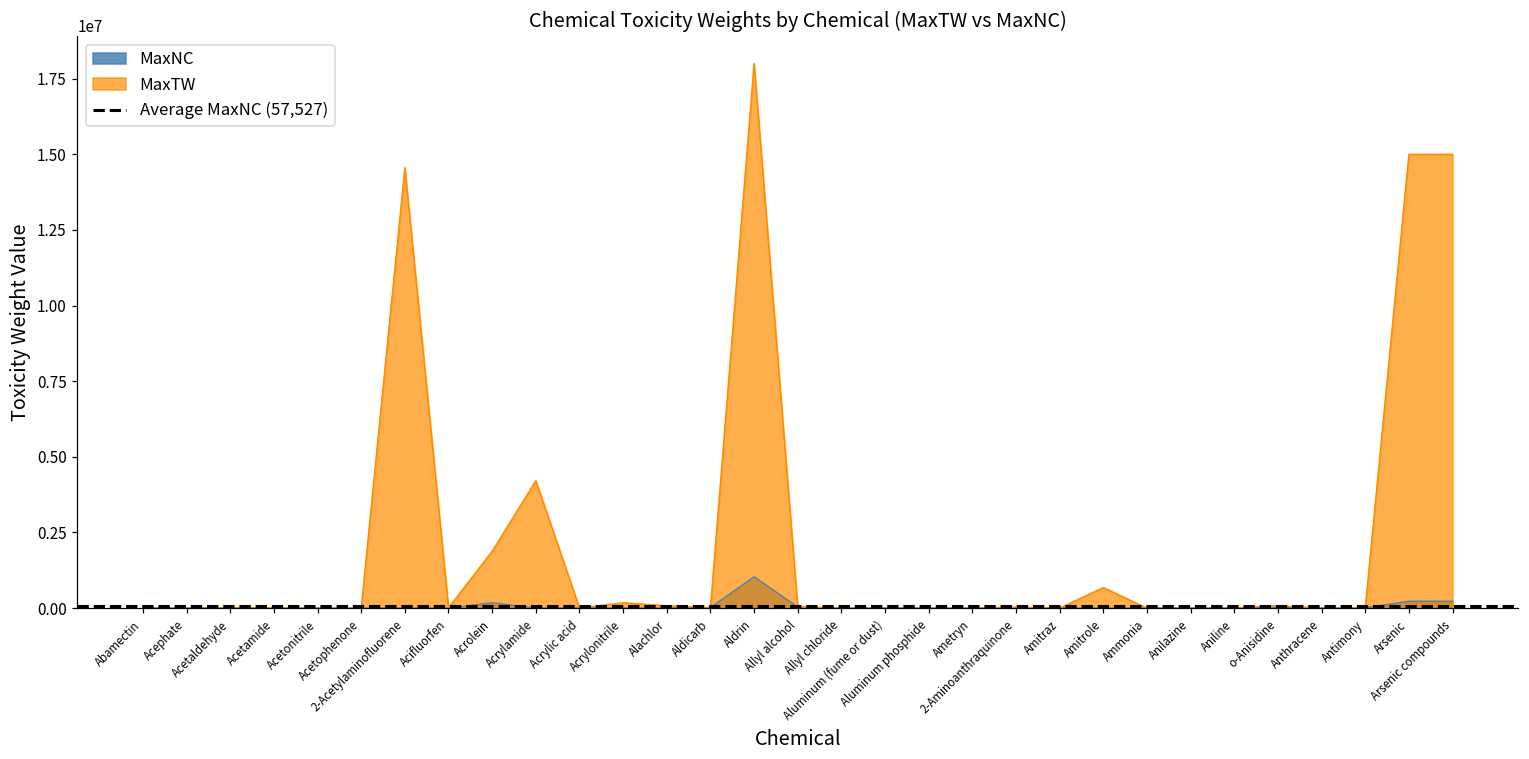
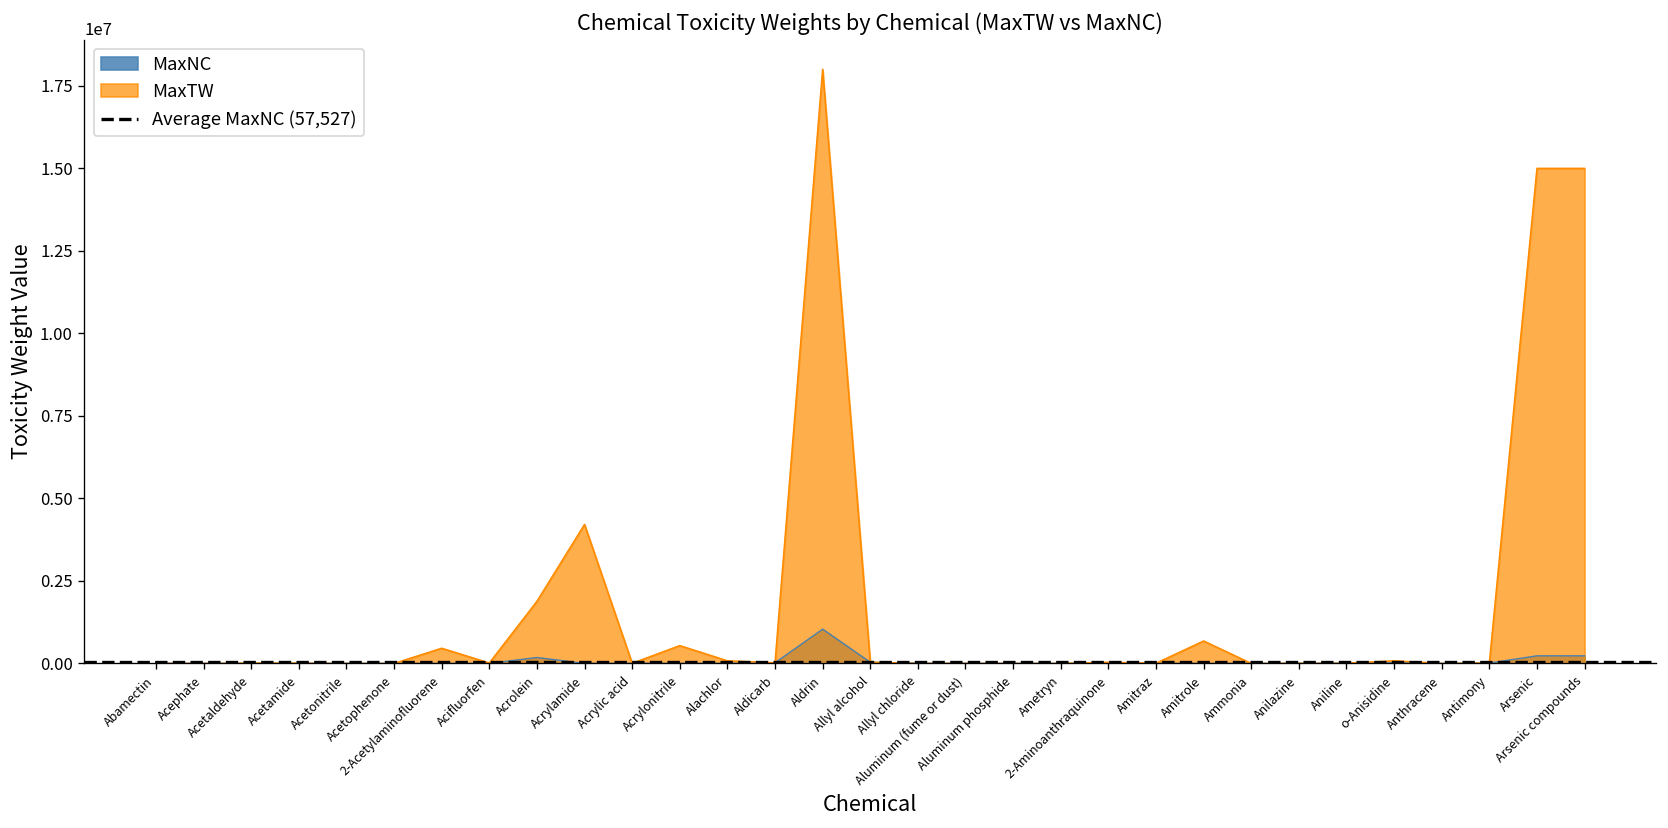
  {
    "MaxNC": {
      "2-Acetylaminofluorene": 0,
      "Acrolein": 200000,
      "Acrylamide": 0,
      "Acrylonitrile": 0,
      "Aldrin": 1000000,
      "Amitrole": 0,
      "Arsenic": 200000,
      "Arsenic compounds": 200000
    },
    "MaxTW": {
-     "2-Acetylaminofluorene": 14600000,
+     "2-Acetylaminofluorene": 500000,
      "Acrolein": 1900000,
      "Acrylamide": 4200000,
-     "Acrylonitrile": 200000,
+     "Acrylonitrile": 500000,
      "Aldrin": 18000000,
      "Amitrole": 700000,
      "Arsenic": 15000000,
      "Arsenic compounds": 15000000
    }
  }
